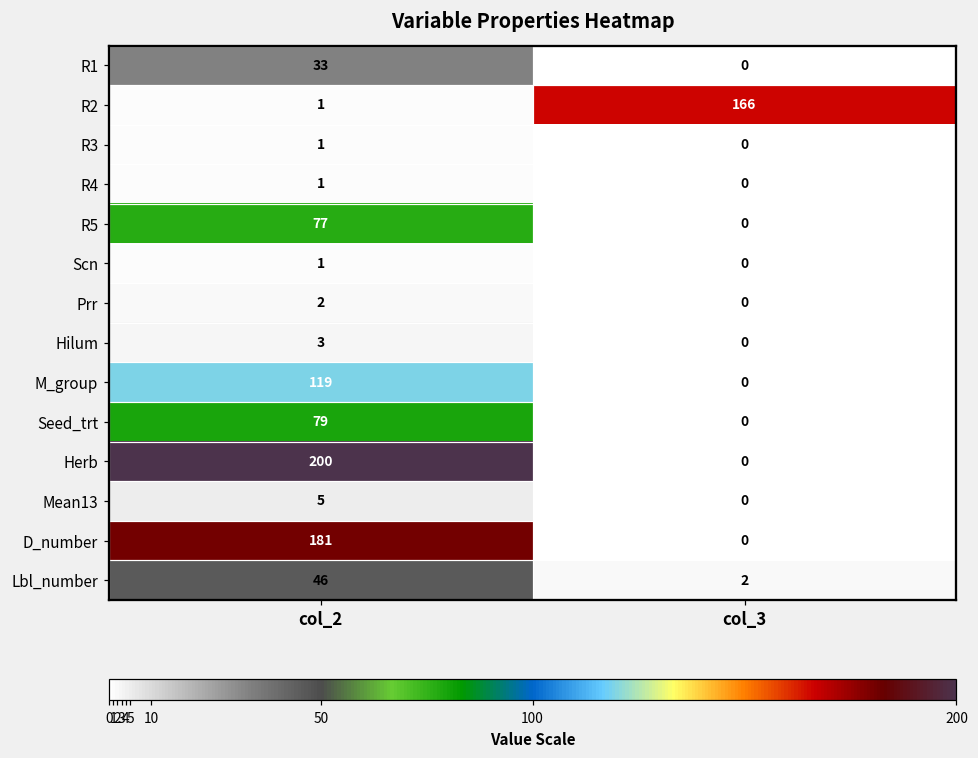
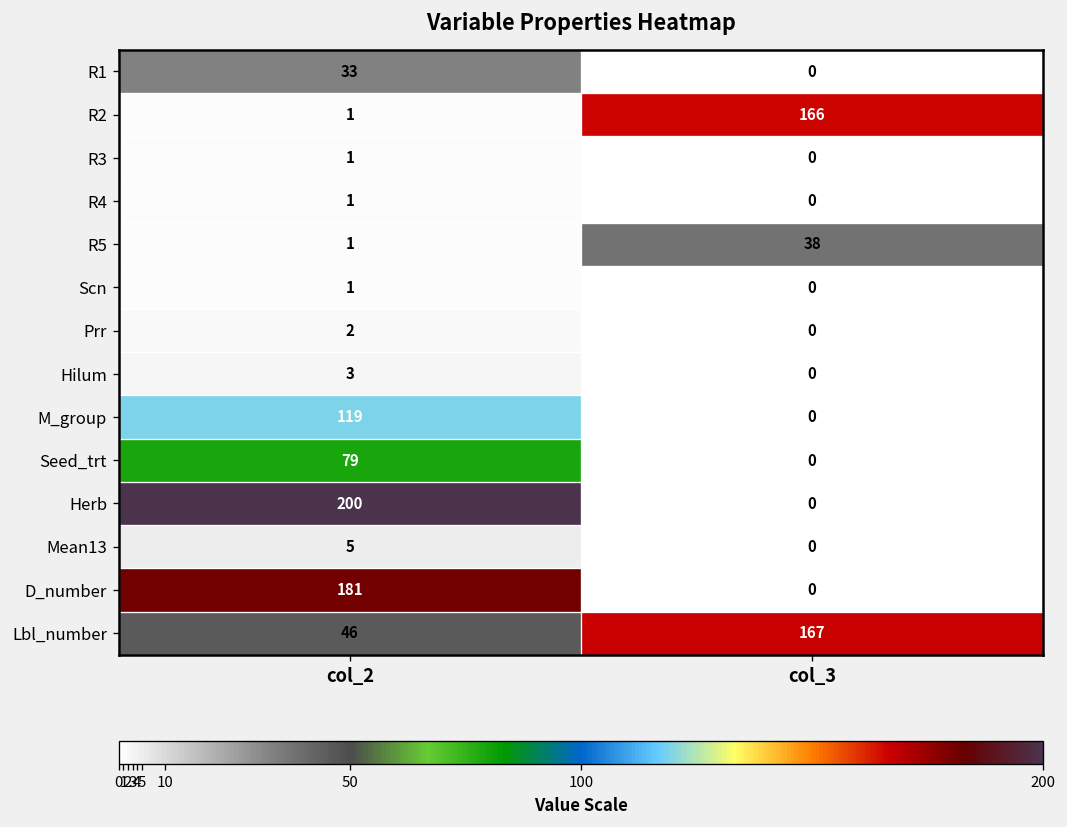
  {
    "R1": {
      "col_2": 33,
      "col_3": 0
    },
    "R2": {
      "col_2": 1,
      "col_3": 166
    },
    "R3": {
      "col_2": 1,
      "col_3": 0
    },
    "R4": {
      "col_2": 1,
      "col_3": 0
    },
    "R5": {
-     "col_2": 77,
-     "col_3": 0
+     "col_2": 1,
+     "col_3": 38
    },
    "Scn": {
      "col_2": 1,
      "col_3": 0
    },
    "Prr": {
      "col_2": 2,
      "col_3": 0
    },
    "Hilum": {
      "col_2": 3,
      "col_3": 0
    },
    "M_group": {
      "col_2": 119,
      "col_3": 0
    },
    "Seed_trt": {
      "col_2": 79,
      "col_3": 0
    },
    "Herb": {
      "col_2": 200,
      "col_3": 0
    },
    "Mean13": {
      "col_2": 5,
      "col_3": 0
    },
    "D_number": {
      "col_2": 181,
      "col_3": 0
    },
    "Lbl_number": {
      "col_2": 46,
-     "col_3": 2
+     "col_3": 167
    }
  }
